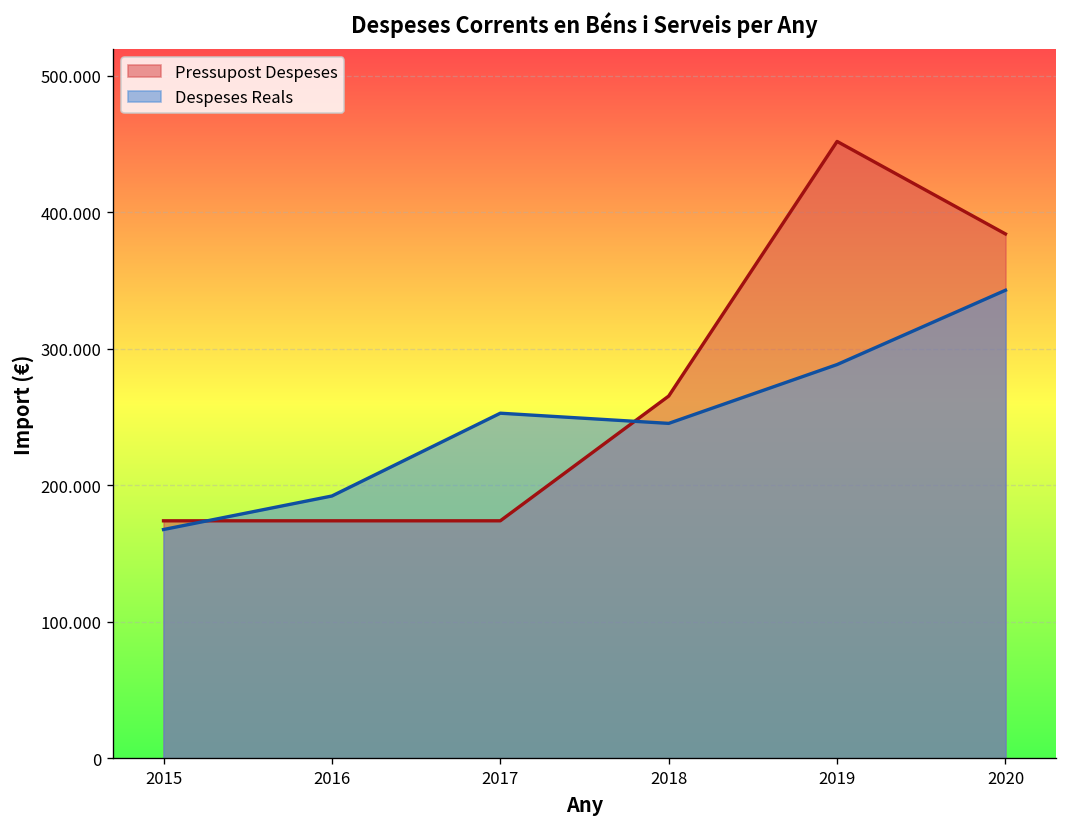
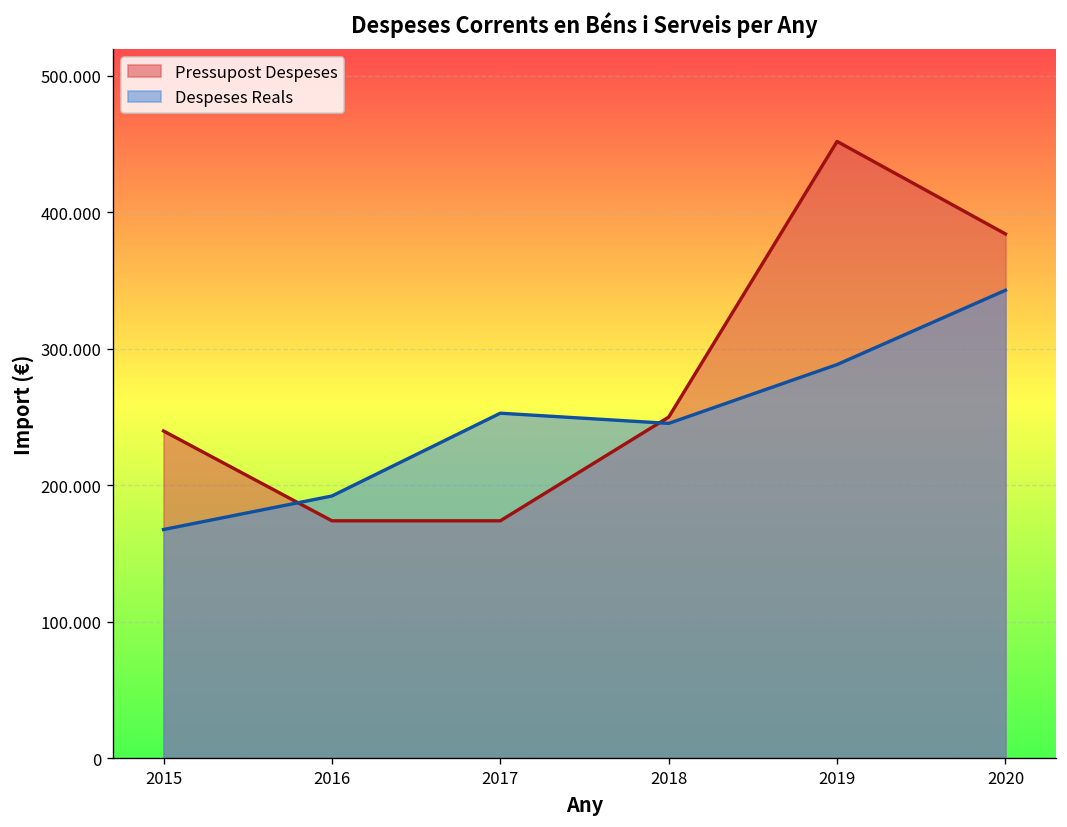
  {
    "Pressupost Despeses": {
-     "2015": 174,
+     "2015": 240,
      "2016": 174,
      "2017": 174,
-     "2018": 265,
+     "2018": 250,
      "2019": 452,
      "2020": 384
    },
    "Despeses Reals": {
      "2015": 168,
      "2016": 192,
      "2017": 253,
      "2018": 245,
      "2019": 288,
      "2020": 343
    }
  }
